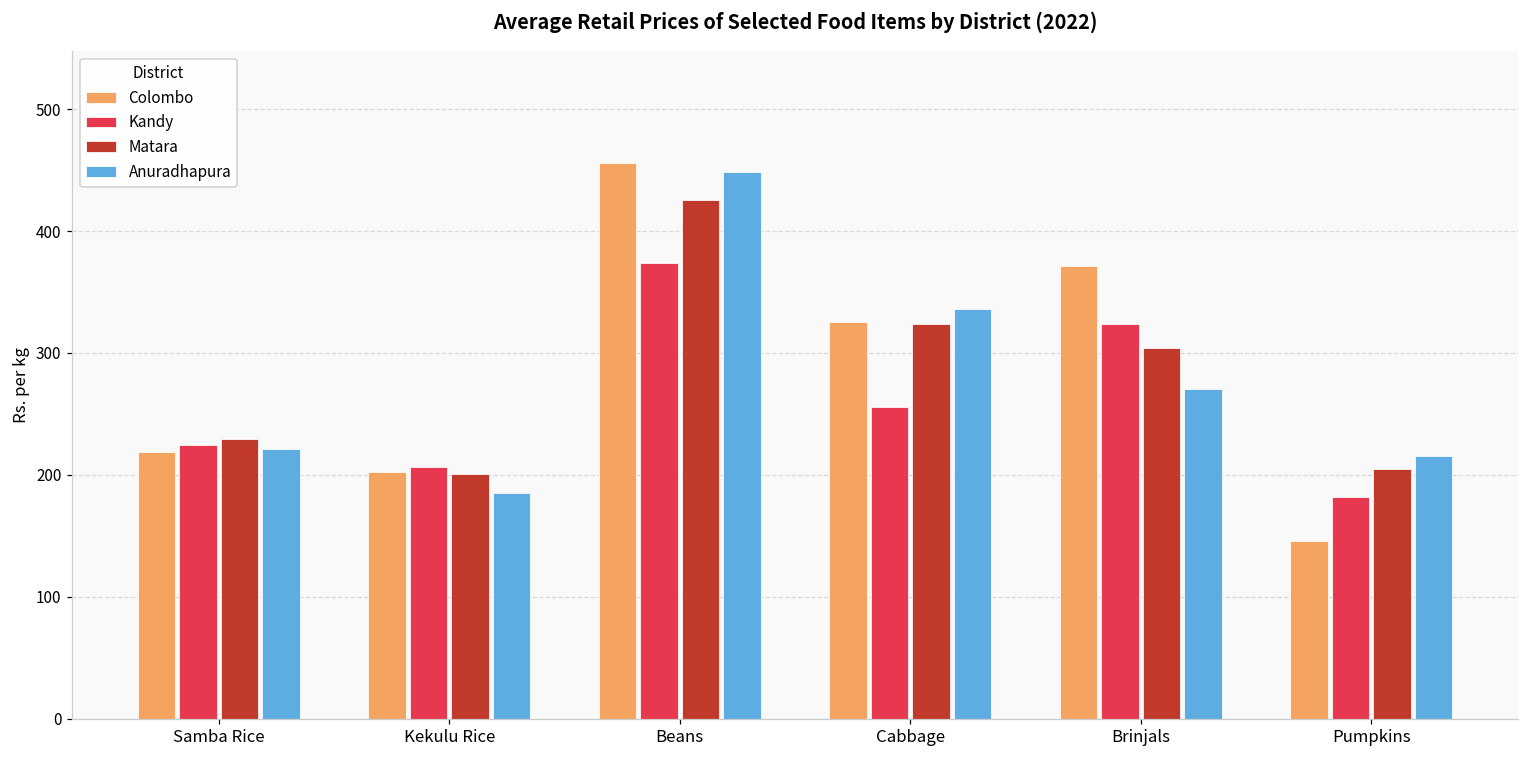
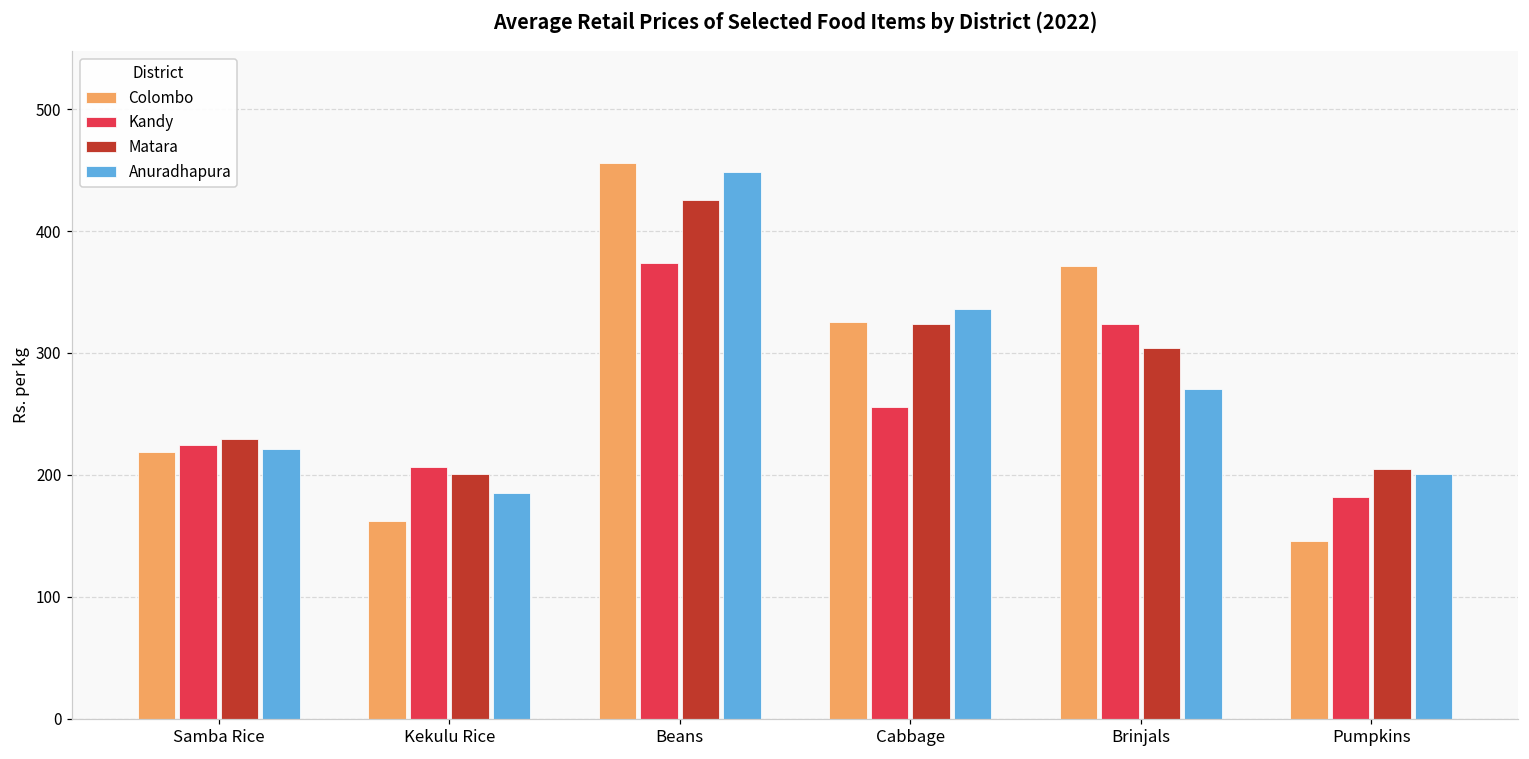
  {
    "Colombo": {
      "Samba Rice": 218,
-     "Kekulu Rice": 203,
+     "Kekulu Rice": 162,
      "Beans": 456,
      "Cabbage": 325,
      "Brinjals": 372,
      "Pumpkins": 146
    },
    "Anuradhapura": {
      "Samba Rice": 221,
      "Kekulu Rice": 185,
      "Beans": 448,
      "Cabbage": 336,
      "Brinjals": 270,
-     "Pumpkins": 215
+     "Pumpkins": 201
    }
  }
